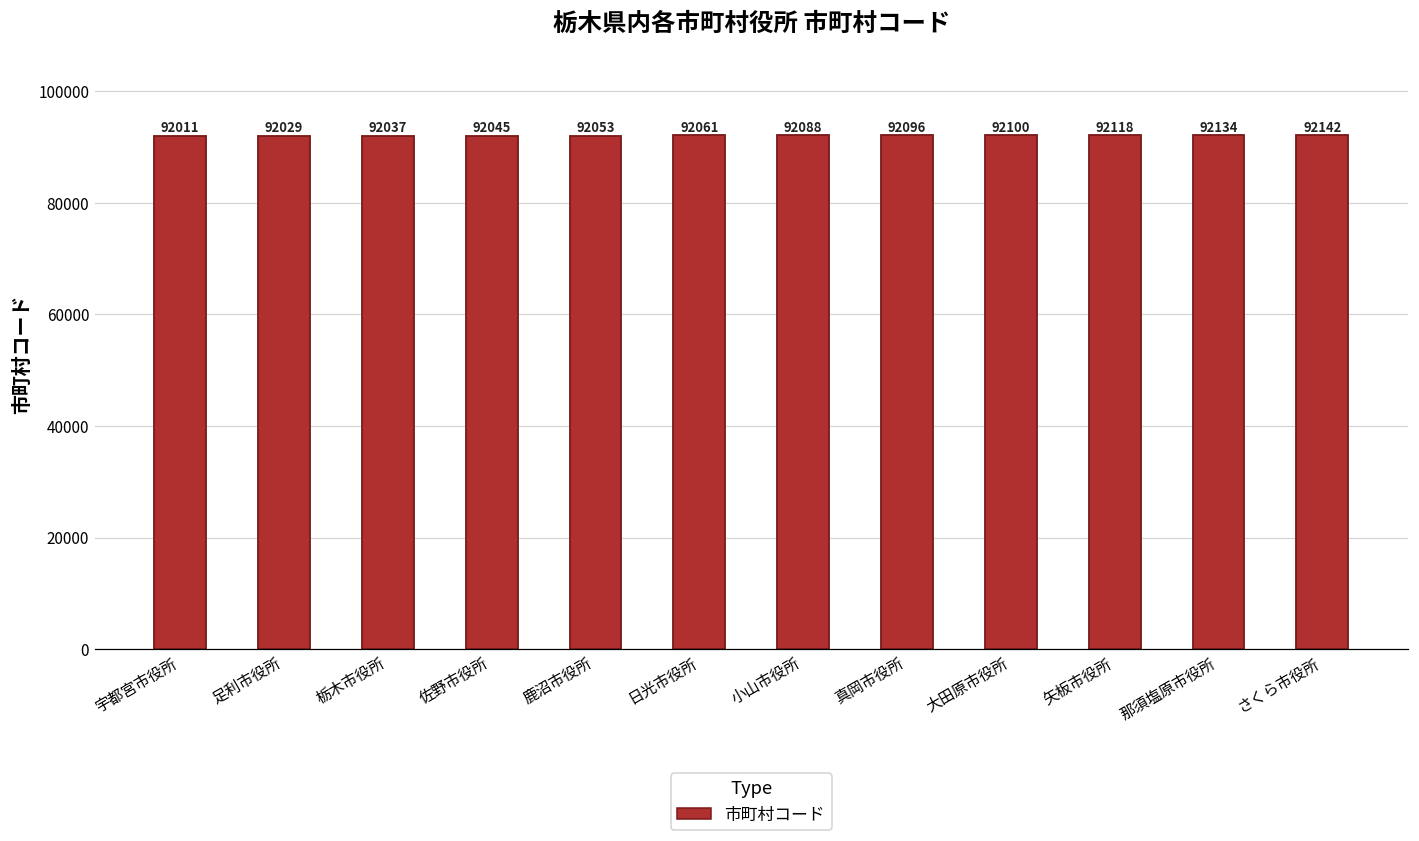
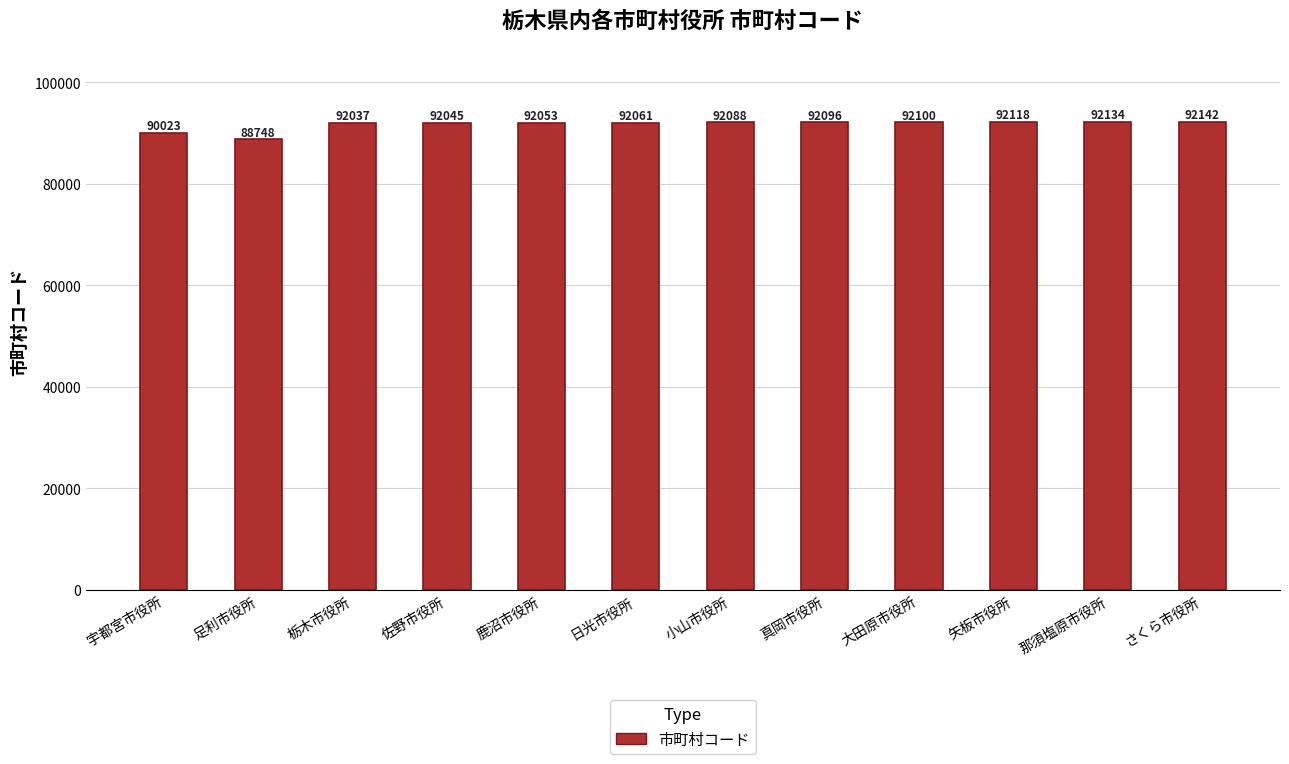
  {
-   "宇都宮市役所": 92011,
-   "足利市役所": 92029,
+   "宇都宮市役所": 90023,
+   "足利市役所": 88748,
    "栃木市役所": 92037,
    "佐野市役所": 92045,
    "鹿沼市役所": 92053,
    "日光市役所": 92061,
    "小山市役所": 92088,
    "真岡市役所": 92096,
    "大田原市役所": 92100,
    "矢板市役所": 92118,
    "那須塩原市役所": 92134,
    "さくら市役所": 92142
  }
